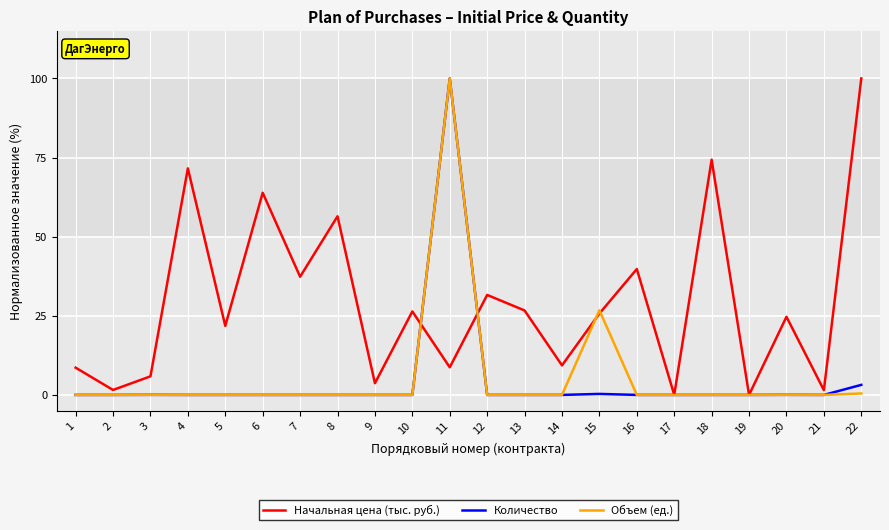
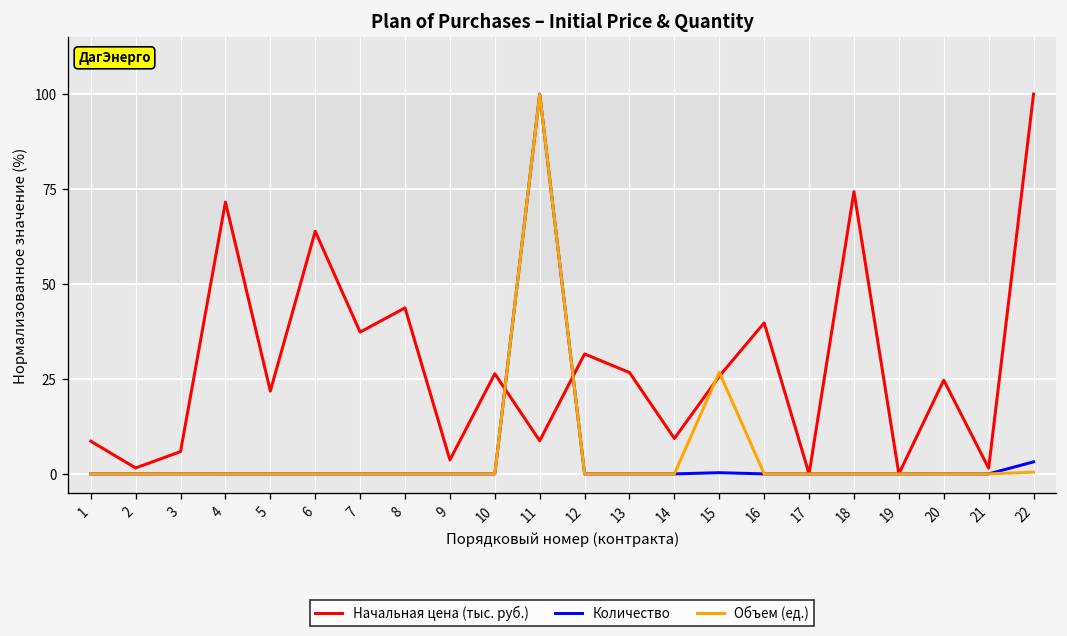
  {
    "Начальная цена (тыс. руб.)": {
      "1": 9,
      "2": 2,
      "3": 6,
      "4": 72,
      "5": 22,
      "6": 64,
      "7": 37,
-     "8": 56,
+     "8": 44,
      "9": 4,
      "10": 26,
      "11": 9,
      "12": 32,
      "13": 27,
      "14": 9,
      "15": 26,
      "16": 40,
      "18": 74,
      "20": 25,
      "21": 1,
      "22": 100
    },
    "Количество": {
      "15": 0,
      "22": 3
    },
    "Объем (ед.)": {
      "15": 27,
      "22": 0
    }
  }
